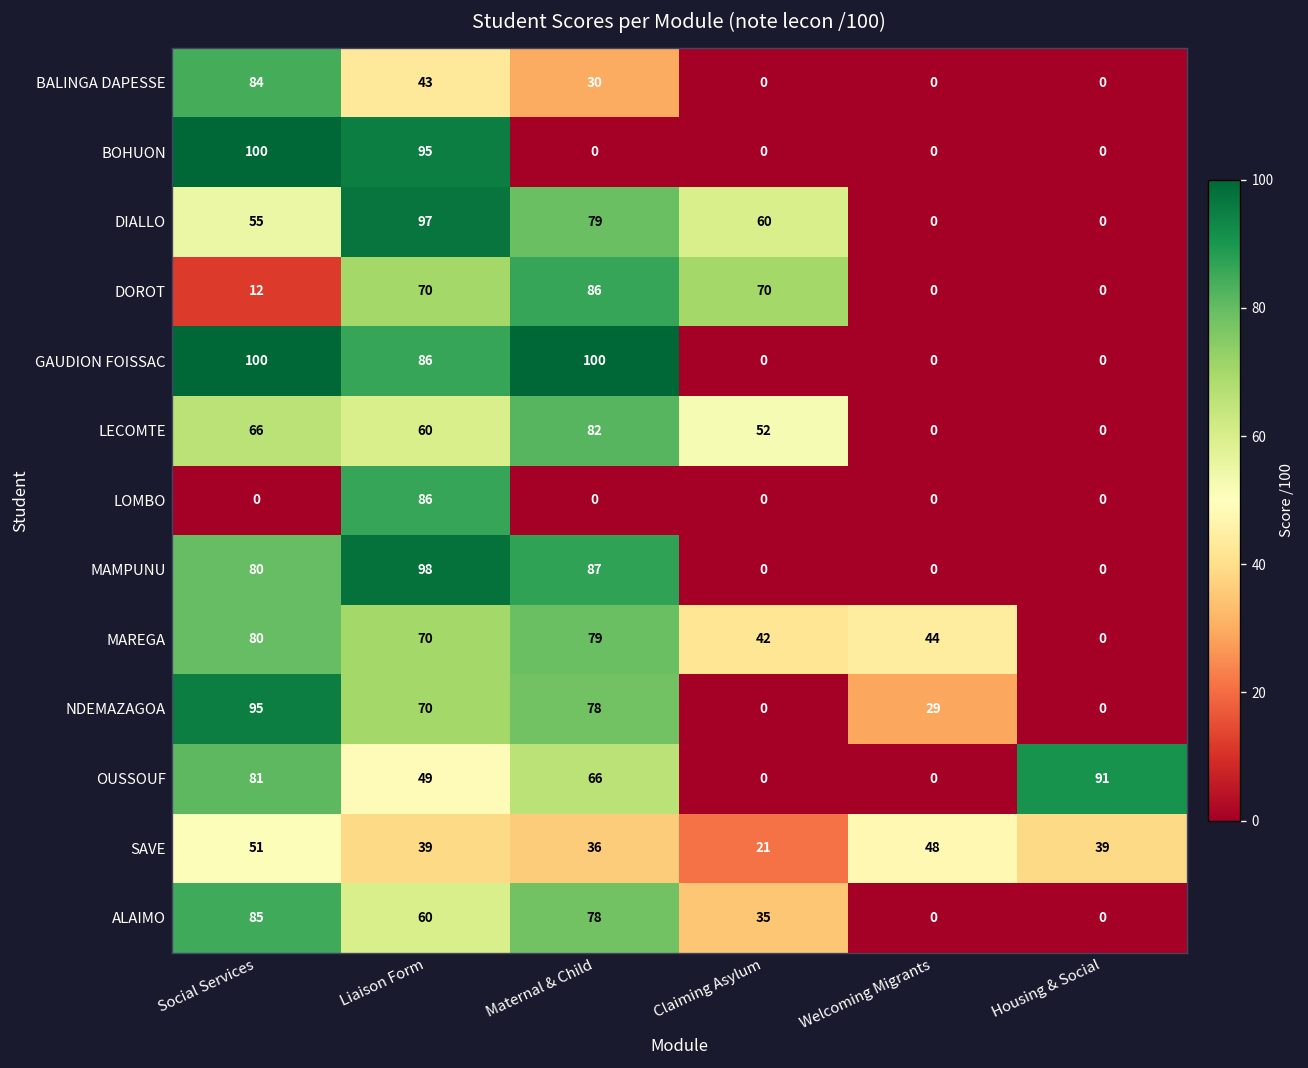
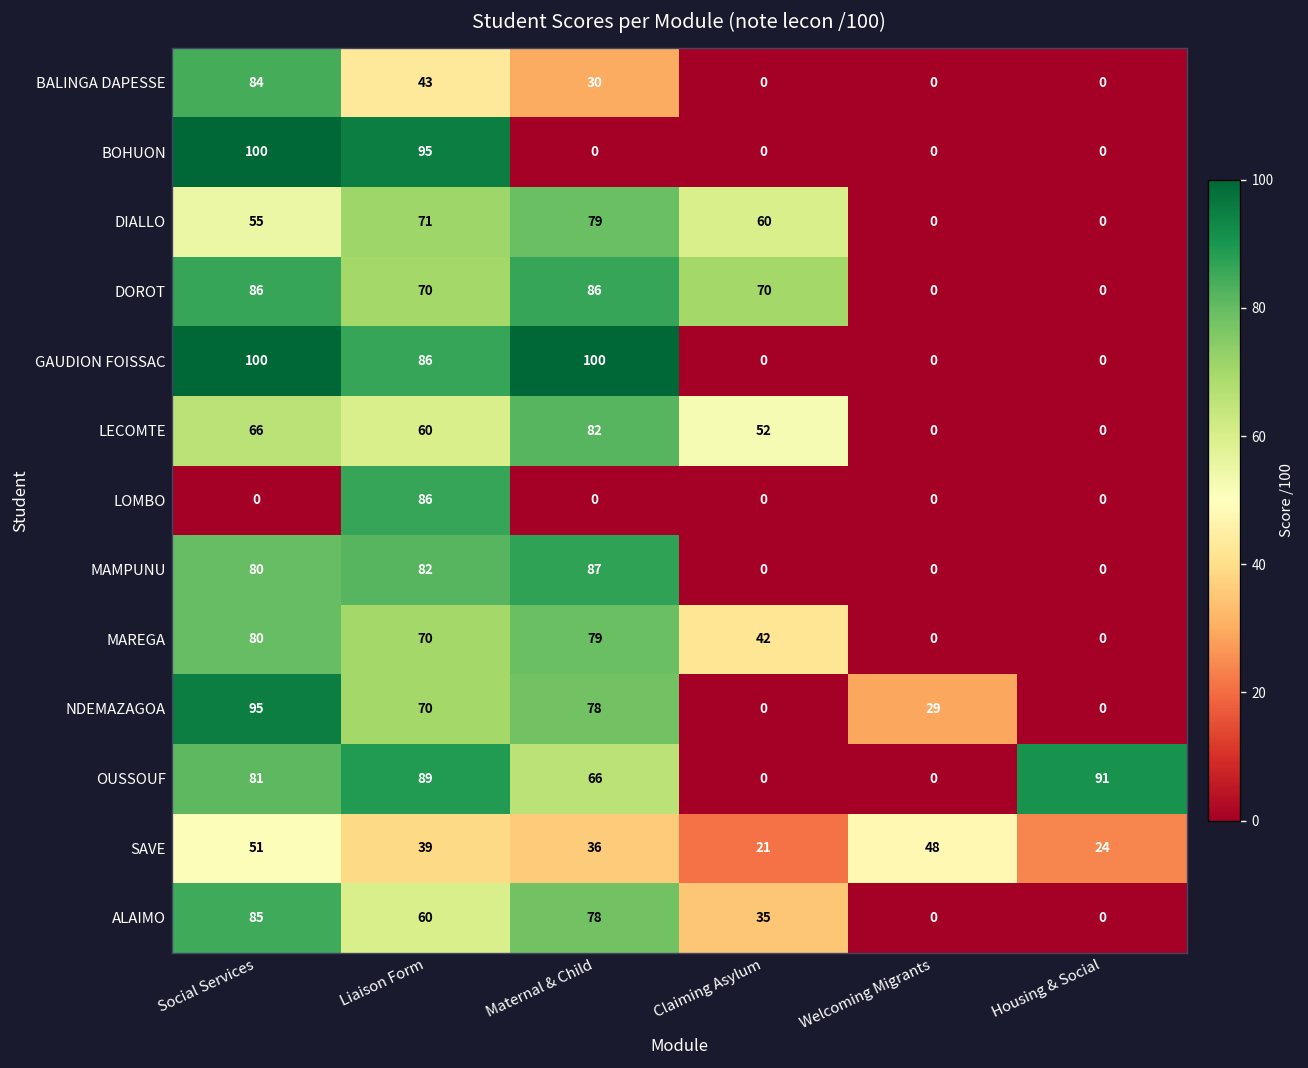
  {
    "BALINGA DAPESSE": {
      "Social Services": 84,
      "Liaison Form": 43,
      "Maternal & Child": 30,
      "Claiming Asylum": 0,
      "Welcoming Migrants": 0,
      "Housing & Social": 0
    },
    "BOHUON": {
      "Social Services": 100,
      "Liaison Form": 95,
      "Maternal & Child": 0,
      "Claiming Asylum": 0,
      "Welcoming Migrants": 0,
      "Housing & Social": 0
    },
    "DIALLO": {
      "Social Services": 55,
-     "Liaison Form": 97,
+     "Liaison Form": 71,
      "Maternal & Child": 79,
      "Claiming Asylum": 60,
      "Welcoming Migrants": 0,
      "Housing & Social": 0
    },
    "DOROT": {
-     "Social Services": 12,
+     "Social Services": 86,
      "Liaison Form": 70,
      "Maternal & Child": 86,
      "Claiming Asylum": 70,
      "Welcoming Migrants": 0,
      "Housing & Social": 0
    },
    "GAUDION FOISSAC": {
      "Social Services": 100,
      "Liaison Form": 86,
      "Maternal & Child": 100,
      "Claiming Asylum": 0,
      "Welcoming Migrants": 0,
      "Housing & Social": 0
    },
    "LECOMTE": {
      "Social Services": 66,
      "Liaison Form": 60,
      "Maternal & Child": 82,
      "Claiming Asylum": 52,
      "Welcoming Migrants": 0,
      "Housing & Social": 0
    },
    "LOMBO": {
      "Social Services": 0,
      "Liaison Form": 86,
      "Maternal & Child": 0,
      "Claiming Asylum": 0,
      "Welcoming Migrants": 0,
      "Housing & Social": 0
    },
    "MAMPUNU": {
      "Social Services": 80,
-     "Liaison Form": 98,
+     "Liaison Form": 82,
      "Maternal & Child": 87,
      "Claiming Asylum": 0,
      "Welcoming Migrants": 0,
      "Housing & Social": 0
    },
    "MAREGA": {
      "Social Services": 80,
      "Liaison Form": 70,
      "Maternal & Child": 79,
      "Claiming Asylum": 42,
-     "Welcoming Migrants": 44,
+     "Welcoming Migrants": 0,
      "Housing & Social": 0
    },
    "NDEMAZAGOA": {
      "Social Services": 95,
      "Liaison Form": 70,
      "Maternal & Child": 78,
      "Claiming Asylum": 0,
      "Welcoming Migrants": 29,
      "Housing & Social": 0
    },
    "OUSSOUF": {
      "Social Services": 81,
-     "Liaison Form": 49,
+     "Liaison Form": 89,
      "Maternal & Child": 66,
      "Claiming Asylum": 0,
      "Welcoming Migrants": 0,
      "Housing & Social": 91
    },
    "SAVE": {
      "Social Services": 51,
      "Liaison Form": 39,
      "Maternal & Child": 36,
      "Claiming Asylum": 21,
      "Welcoming Migrants": 48,
-     "Housing & Social": 39
+     "Housing & Social": 24
    },
    "ALAIMO": {
      "Social Services": 85,
      "Liaison Form": 60,
      "Maternal & Child": 78,
      "Claiming Asylum": 35,
      "Welcoming Migrants": 0,
      "Housing & Social": 0
    }
  }
